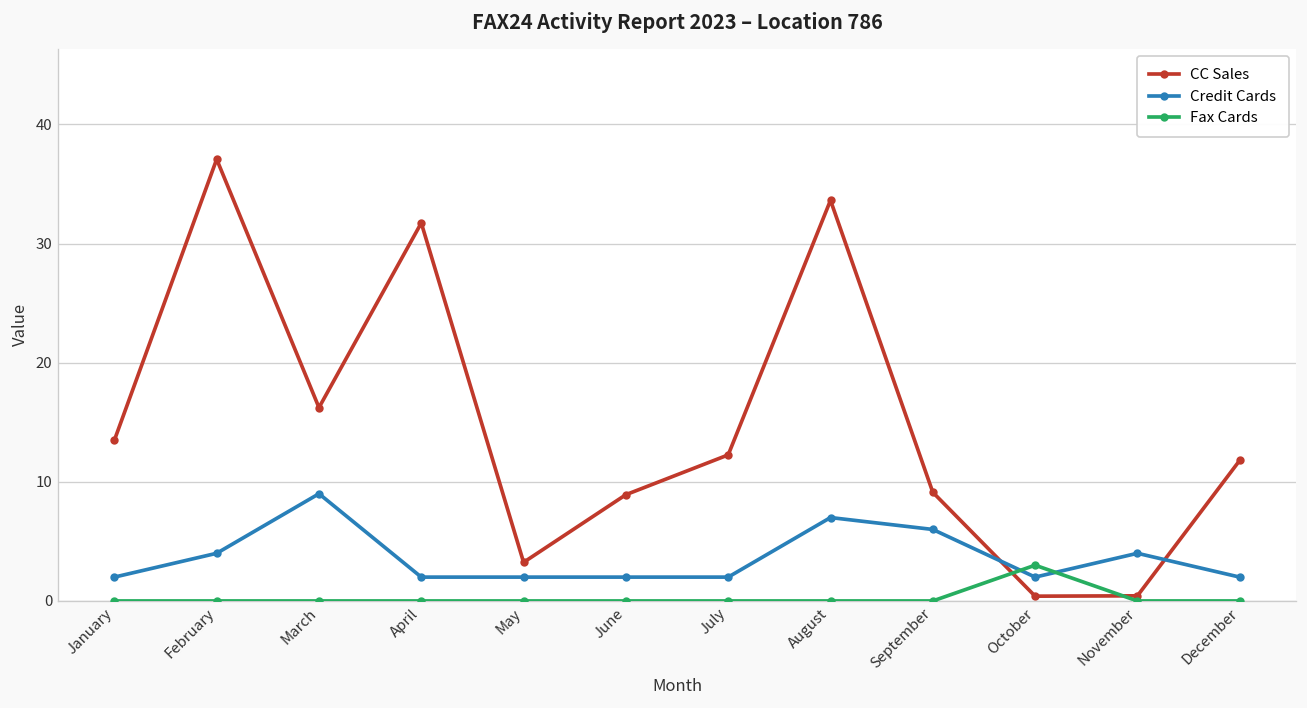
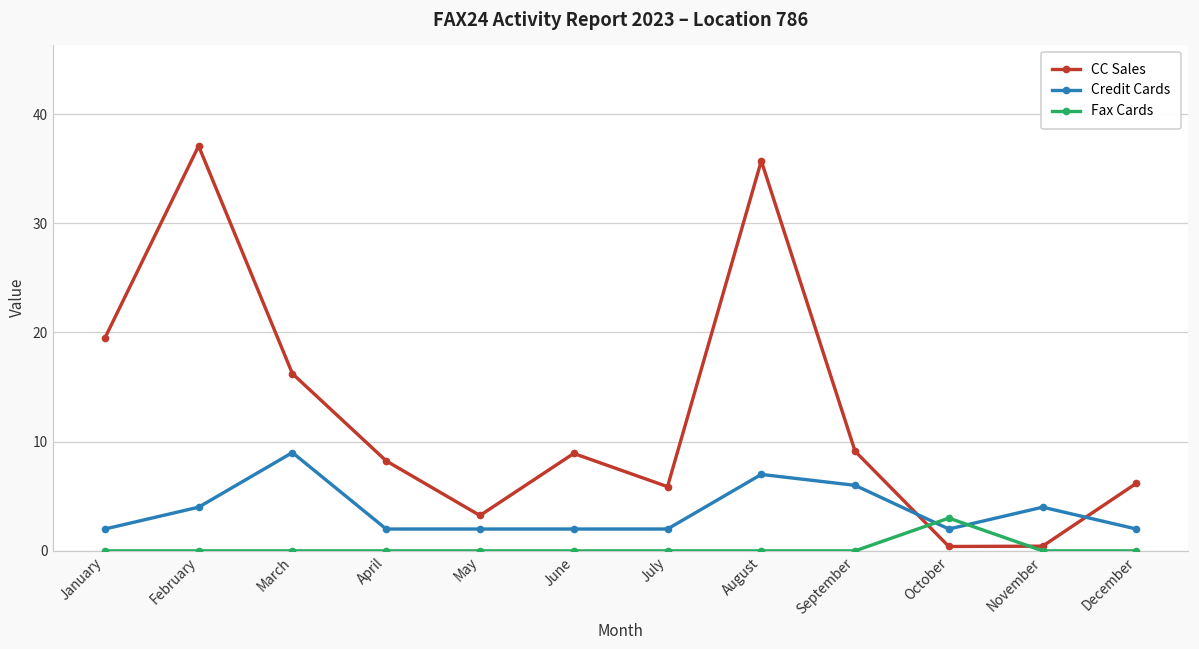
  {
    "CC Sales": {
-     "January": 13,
+     "January": 19,
      "February": 37,
      "March": 16,
-     "April": 32,
+     "April": 8,
      "May": 3,
      "June": 9,
-     "July": 12,
-     "August": 34,
+     "July": 6,
+     "August": 36,
      "September": 9,
      "October": 0,
      "November": 0,
-     "December": 12
+     "December": 6
    },
    "Credit Cards": {
      "January": 2,
      "February": 4,
      "March": 9,
      "April": 2,
      "May": 2,
      "June": 2,
      "July": 2,
      "August": 7,
      "September": 6,
      "October": 2,
      "November": 4,
      "December": 2
    },
    "Fax Cards": {
      "January": 0,
      "February": 0,
      "March": 0,
      "April": 0,
      "May": 0,
      "June": 0,
      "July": 0,
      "August": 0,
      "September": 0,
      "October": 3,
      "November": 0,
      "December": 0
    }
  }
